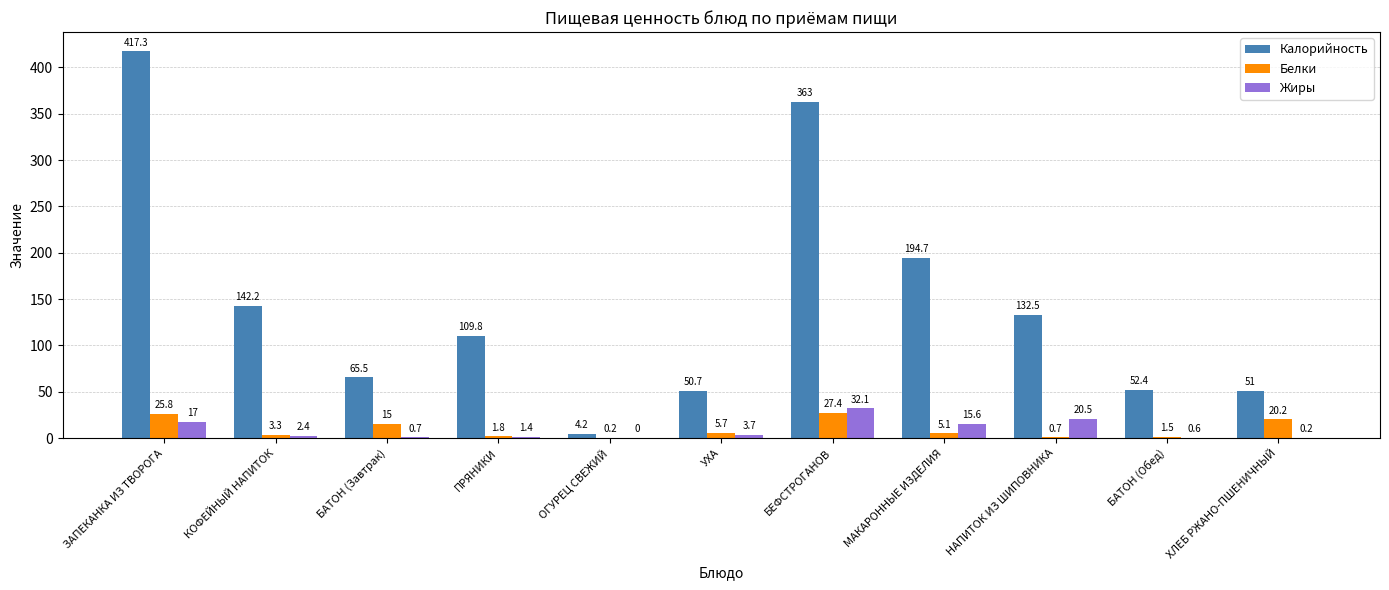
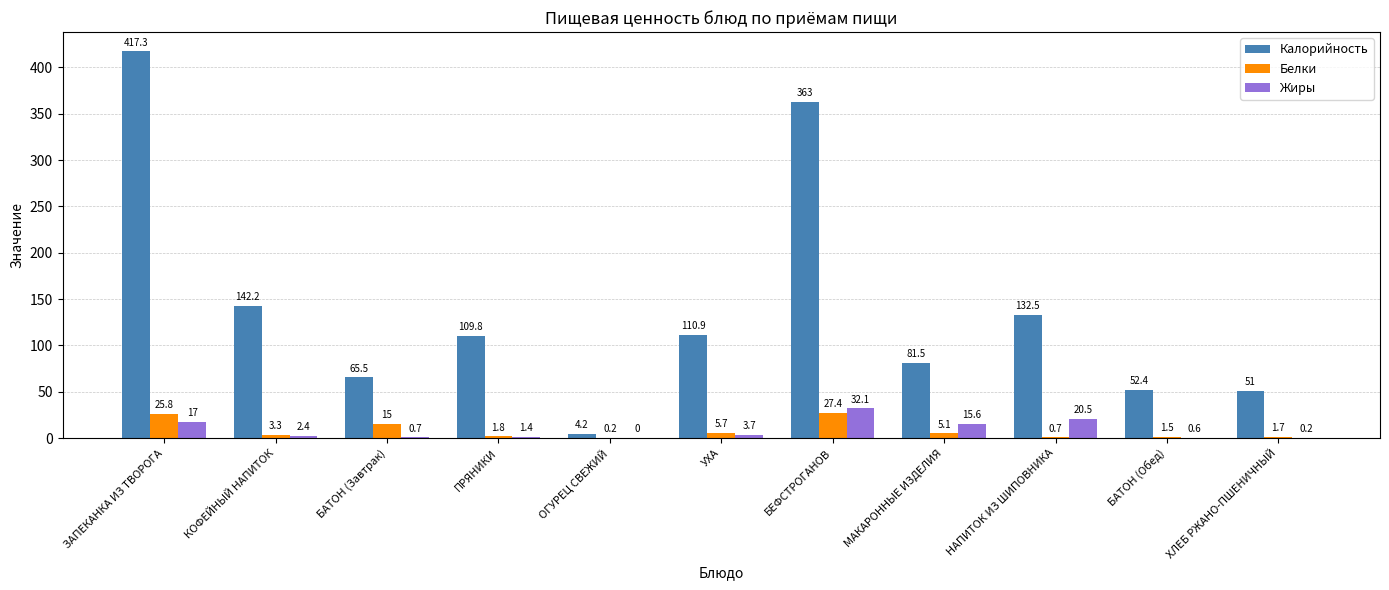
  {
    "Калорийность": {
      "ЗАПЕКАНКА ИЗ ТВОРОГА": 417.3,
      "КОФЕЙНЫЙ НАПИТОК": 142.2,
      "БАТОН (Завтрак)": 65.5,
      "ПРЯНИКИ": 109.8,
      "ОГУРЕЦ СВЕЖИЙ": 4.2,
-     "УХА": 50.7,
+     "УХА": 110.9,
      "БЕФСТРОГАНОВ": 363,
-     "МАКАРОННЫЕ ИЗДЕЛИЯ": 194.7,
+     "МАКАРОННЫЕ ИЗДЕЛИЯ": 81.5,
      "НАПИТОК ИЗ ШИПОВНИКА": 132.5,
      "БАТОН (Обед)": 52.4,
      "ХЛЕБ РЖАНО-ПШЕНИЧНЫЙ": 51
    },
    "Белки": {
      "ЗАПЕКАНКА ИЗ ТВОРОГА": 25.8,
      "КОФЕЙНЫЙ НАПИТОК": 3.3,
      "БАТОН (Завтрак)": 15,
      "ПРЯНИКИ": 1.8,
      "ОГУРЕЦ СВЕЖИЙ": 0.2,
      "УХА": 5.7,
      "БЕФСТРОГАНОВ": 27.4,
      "МАКАРОННЫЕ ИЗДЕЛИЯ": 5.1,
      "НАПИТОК ИЗ ШИПОВНИКА": 0.7,
      "БАТОН (Обед)": 1.5,
-     "ХЛЕБ РЖАНО-ПШЕНИЧНЫЙ": 20.2
+     "ХЛЕБ РЖАНО-ПШЕНИЧНЫЙ": 1.7
    },
    "Жиры": {
      "ЗАПЕКАНКА ИЗ ТВОРОГА": 17,
      "КОФЕЙНЫЙ НАПИТОК": 2.4,
      "БАТОН (Завтрак)": 0.7,
      "ПРЯНИКИ": 1.4,
      "ОГУРЕЦ СВЕЖИЙ": 0,
      "УХА": 3.7,
      "БЕФСТРОГАНОВ": 32.1,
      "МАКАРОННЫЕ ИЗДЕЛИЯ": 15.6,
      "НАПИТОК ИЗ ШИПОВНИКА": 20.5,
      "БАТОН (Обед)": 0.6,
      "ХЛЕБ РЖАНО-ПШЕНИЧНЫЙ": 0.2
    }
  }
